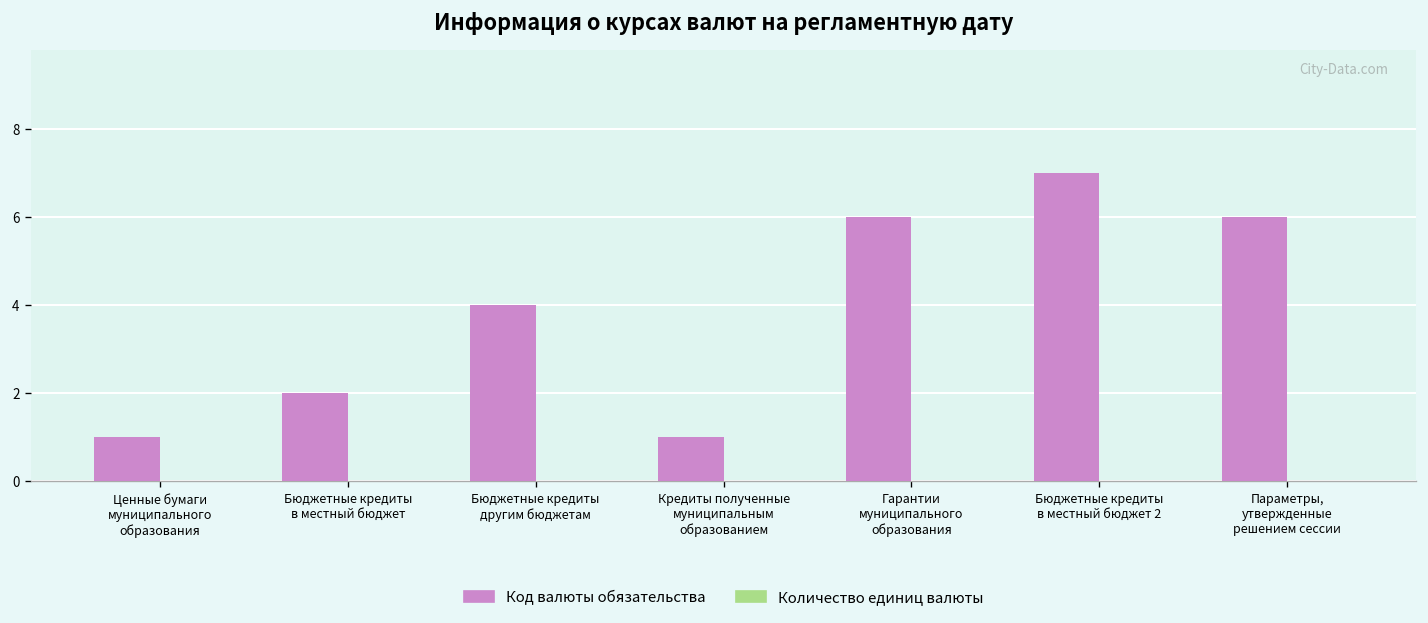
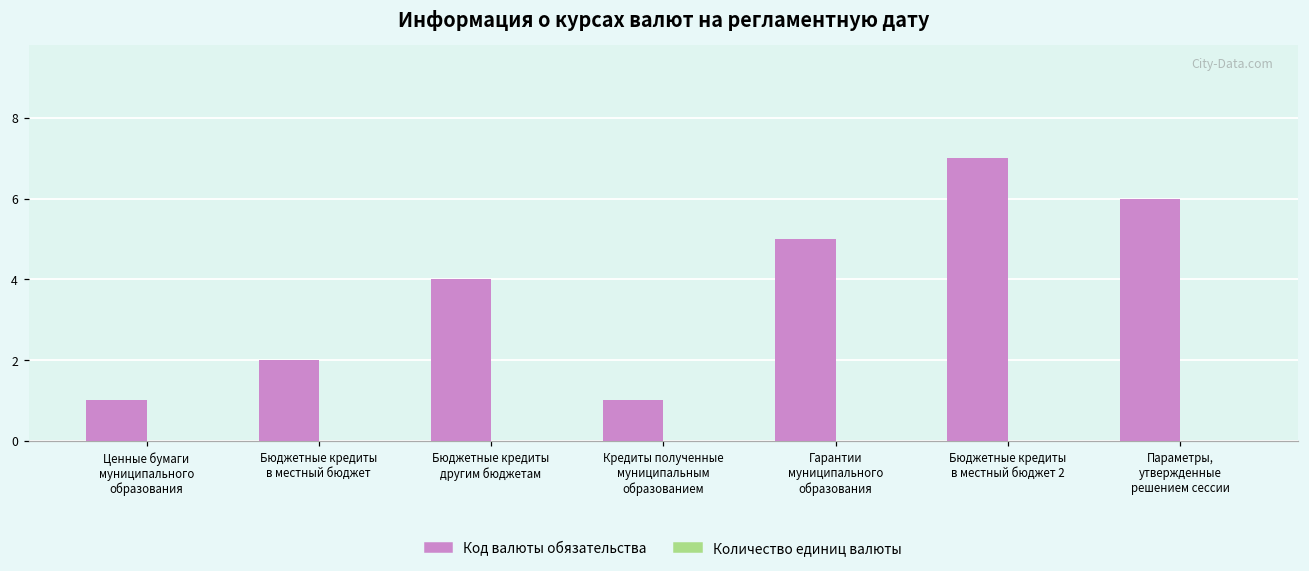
  {
    "Код валюты обязательства": {
      "Ценные бумаги муниципального образования": 1,
      "Бюджетные кредиты в местный бюджет": 2,
      "Бюджетные кредиты другим бюджетам": 4,
      "Кредиты полученные муниципальным образованием": 1,
-     "Гарантии муниципального образования": 6,
+     "Гарантии муниципального образования": 5,
      "Бюджетные кредиты в местный бюджет 2": 7,
      "Параметры, утвержденные решением сессии": 6
    },
    "Количество единиц валюты": {
      "Ценные бумаги муниципального образования": 0,
      "Бюджетные кредиты в местный бюджет": 0,
      "Бюджетные кредиты другим бюджетам": 0,
      "Кредиты полученные муниципальным образованием": 0,
      "Гарантии муниципального образования": 0,
      "Бюджетные кредиты в местный бюджет 2": 0,
      "Параметры, утвержденные решением сессии": 0
    }
  }
